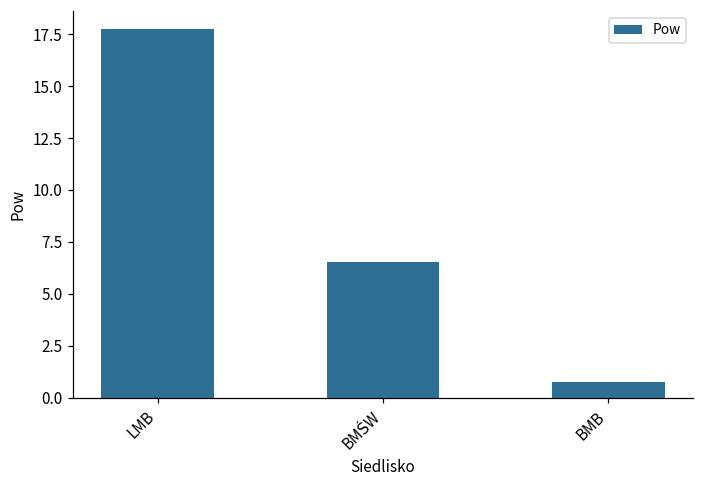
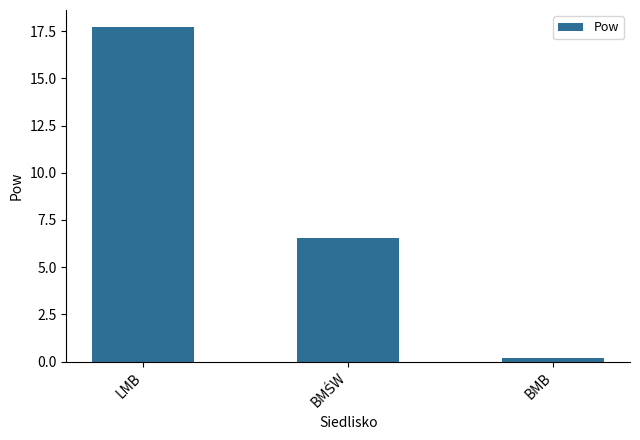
  {
    "LMB": 17.7,
    "BMŚW": 6.6,
-   "BMB": 0.7
+   "BMB": 0.2
  }
